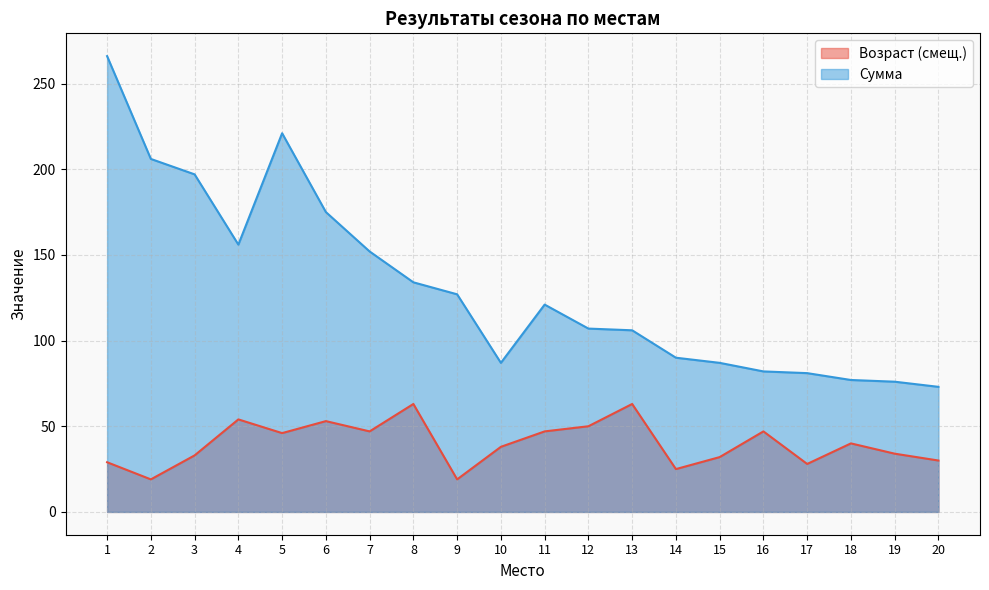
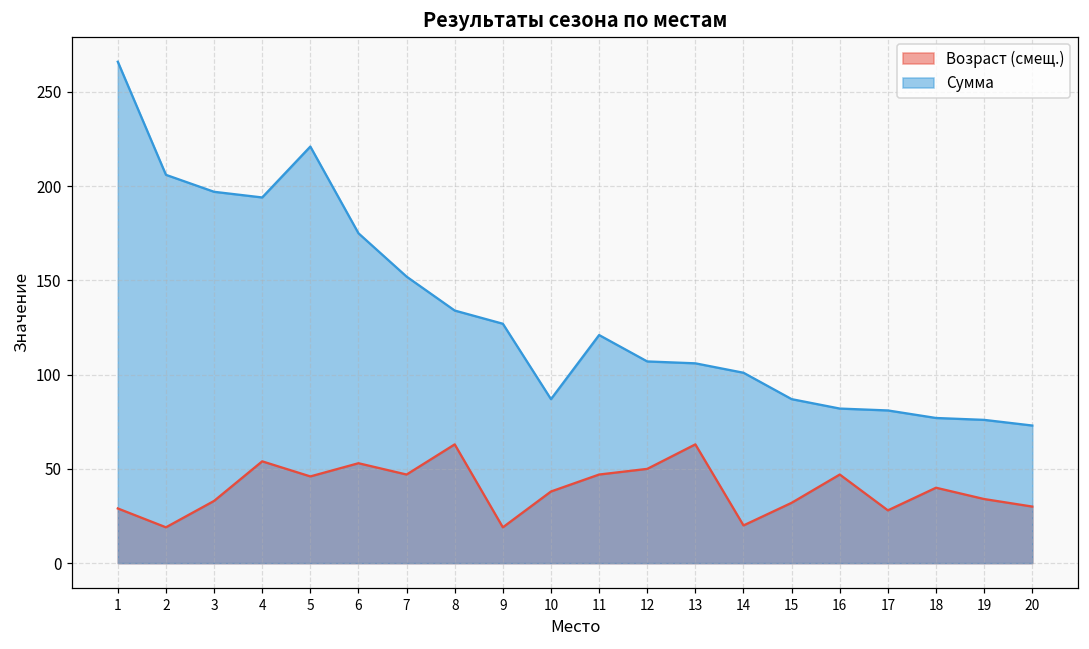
  {
    "Возраст (смещ.)": {
      "1": 29,
      "2": 19,
      "3": 33,
      "4": 54,
      "5": 46,
      "6": 53,
      "7": 47,
      "8": 63,
      "9": 19,
      "10": 38,
      "11": 47,
      "12": 50,
      "13": 63,
-     "14": 25,
+     "14": 20,
      "15": 32,
      "16": 47,
      "17": 28,
      "18": 40,
      "19": 34,
      "20": 30
    },
    "Сумма": {
      "1": 266,
      "2": 206,
      "3": 197,
-     "4": 156,
+     "4": 194,
      "5": 221,
      "6": 175,
      "7": 152,
      "8": 134,
      "9": 127,
      "10": 87,
      "11": 121,
      "12": 107,
      "13": 106,
-     "14": 90,
+     "14": 101,
      "15": 87,
      "16": 82,
      "17": 81,
      "18": 77,
      "19": 76,
      "20": 73
    }
  }
